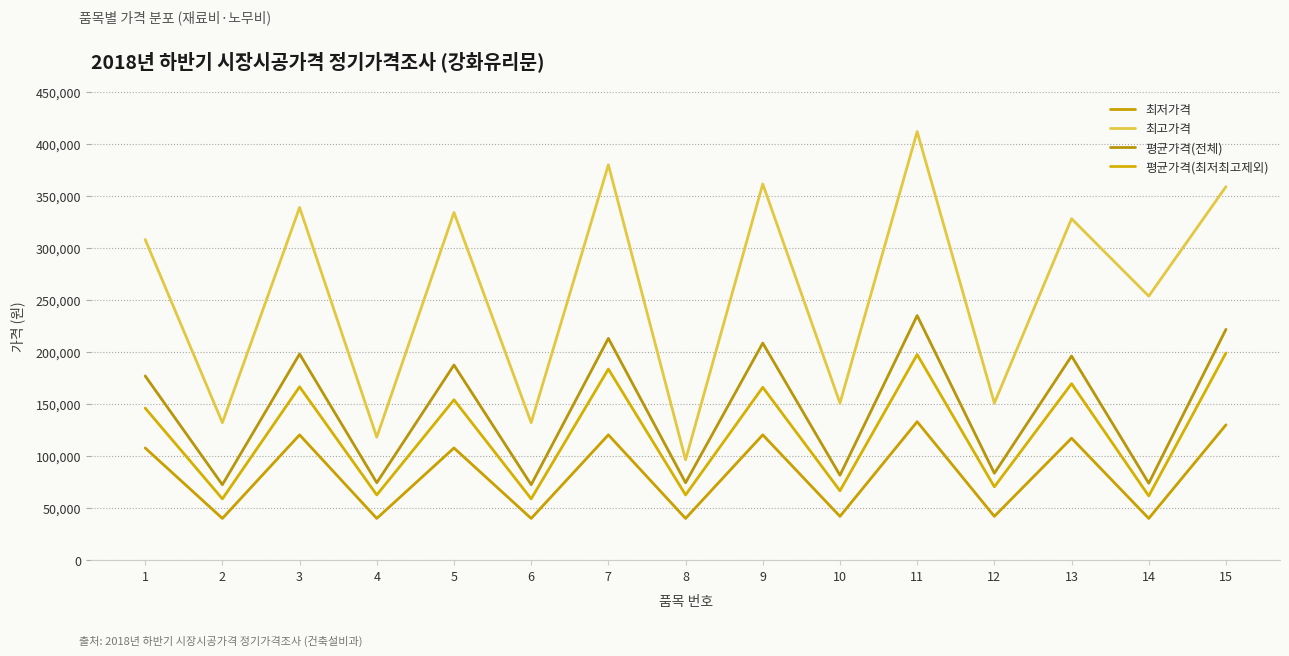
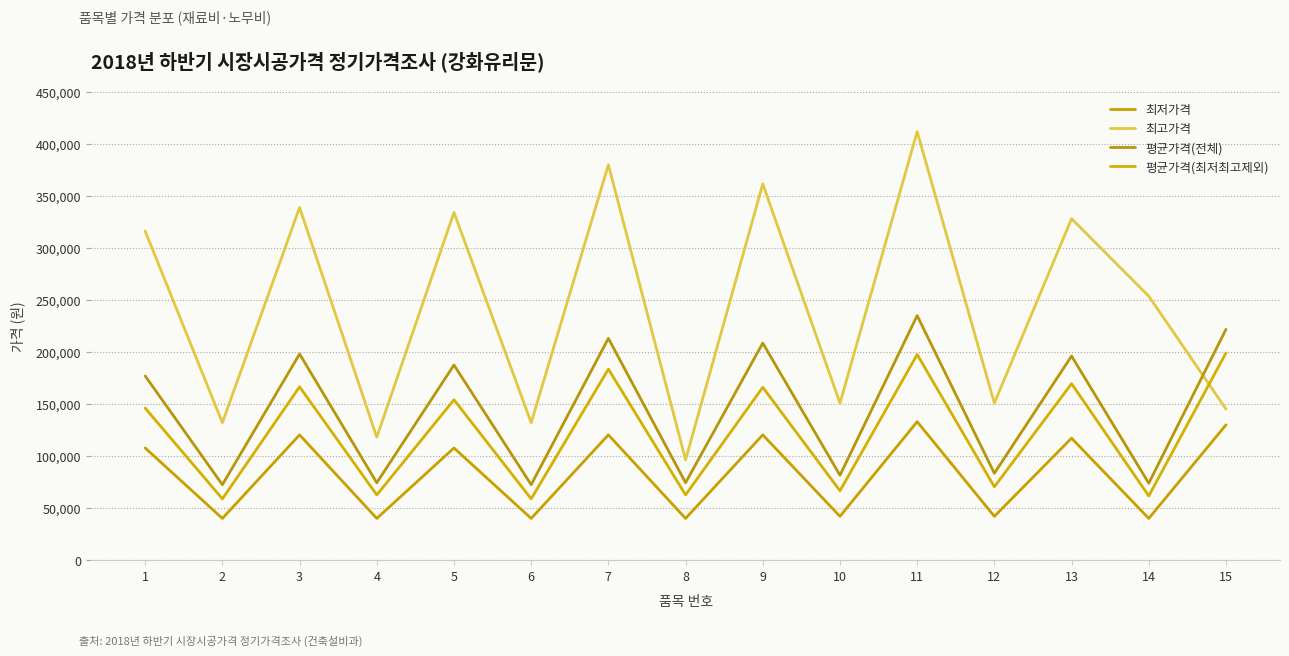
  {
    "최고가격": {
-     "1": "308,000",
+     "1": "316,000",
      "2": "132,000",
      "3": "339,000",
      "4": "118,000",
      "5": "334,000",
      "6": "132,000",
      "7": "380,000",
      "8": "96,000",
      "9": "361,000",
      "10": "151,000",
      "11": "412,000",
      "12": "151,000",
      "13": "328,000",
      "14": "254,000",
-     "15": "359,000"
+     "15": "145,000"
    }
  }
